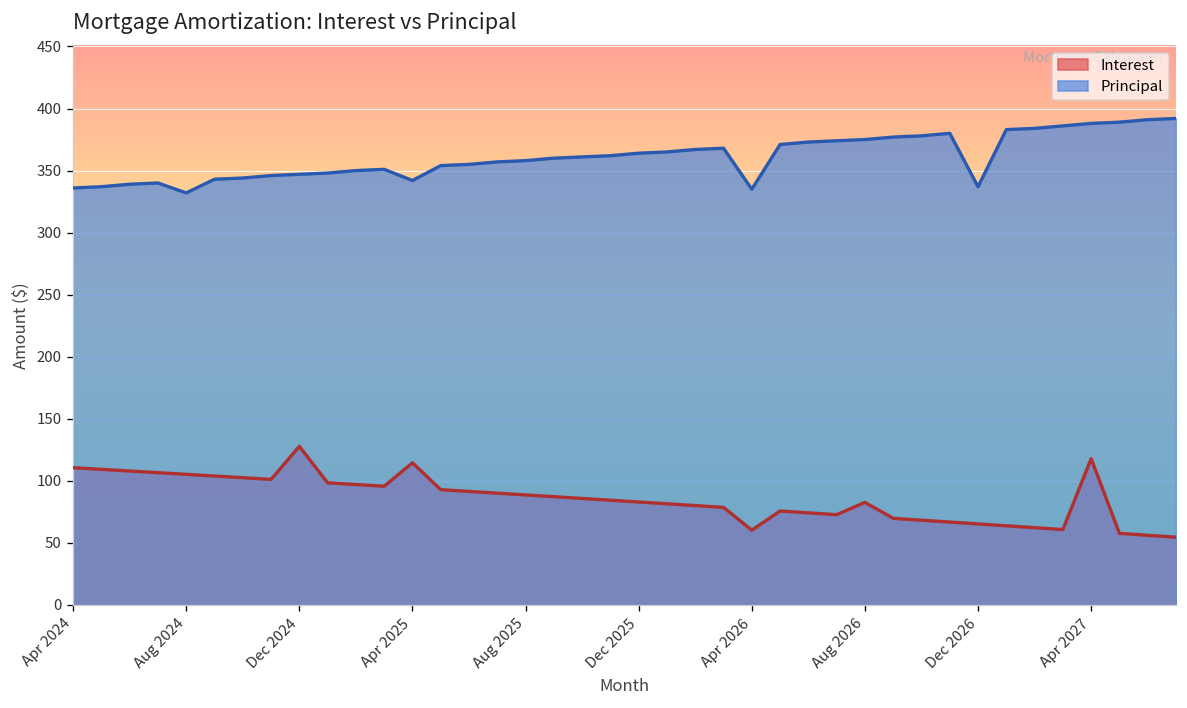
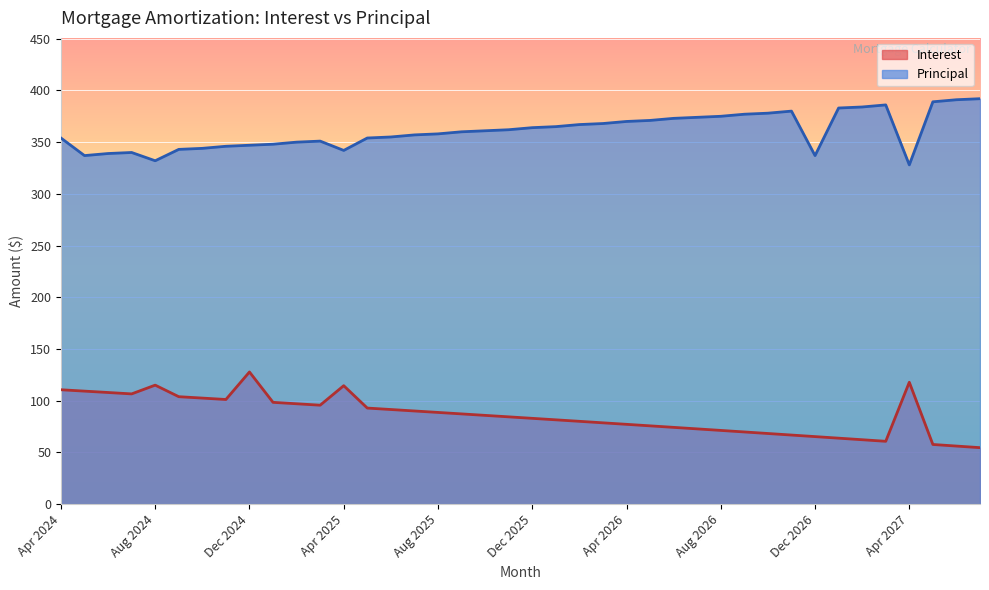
  {
    "Interest": {
      "Apr 2024": 111,
-     "Aug 2024": 105,
+     "Aug 2024": 115,
      "Dec 2024": 128,
      "Apr 2025": 115,
      "Aug 2025": 89,
      "Dec 2025": 83,
-     "Apr 2026": 60,
-     "Aug 2026": 83,
+     "Apr 2026": 77,
+     "Aug 2026": 71,
      "Dec 2026": 65,
      "Apr 2027": 118
    },
    "Principal": {
-     "Apr 2024": 336,
+     "Apr 2024": 354,
      "Aug 2024": 332,
      "Dec 2024": 347,
      "Apr 2025": 342,
      "Aug 2025": 358,
      "Dec 2025": 364,
-     "Apr 2026": 335,
+     "Apr 2026": 370,
      "Aug 2026": 375,
      "Dec 2026": 337,
-     "Apr 2027": 388
+     "Apr 2027": 328
    }
  }
